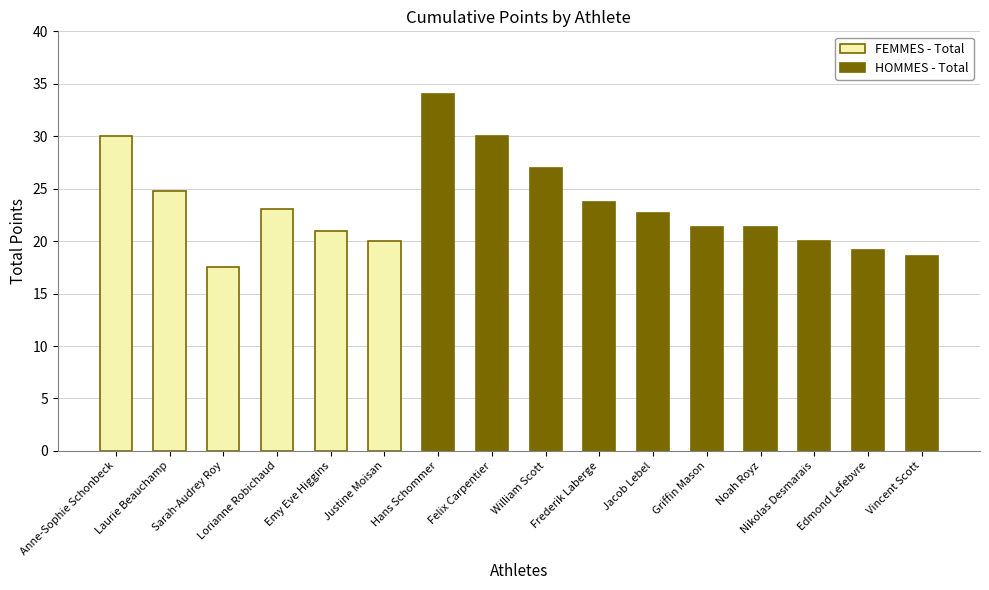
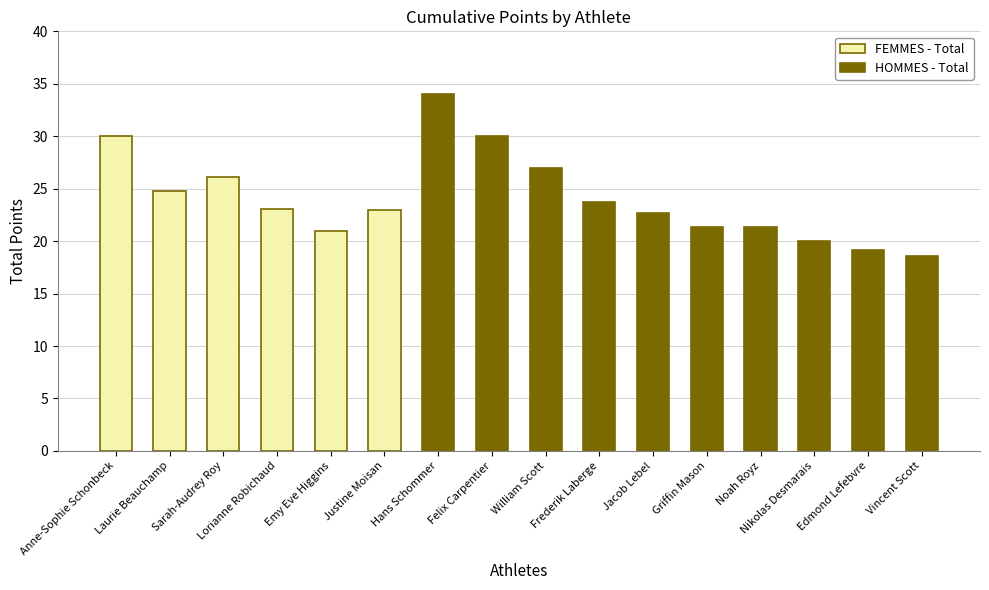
  {
    "FEMMES - Total": {
      "Anne-Sophie Schonbeck": 30.0,
      "Laurie Beauchamp": 24.8,
-     "Sarah-Audrey Roy": 17.5,
+     "Sarah-Audrey Roy": 26.1,
      "Lorianne Robichaud": 23.1,
      "Emy Eve Higgins": 21.0,
-     "Justine Moisan": 20
+     "Justine Moisan": 23
    },
    "HOMMES - Total": {
      "Hans Schommer": 34.1,
      "Felix Carpentier": 30.0,
      "William Scott": 27.0,
      "Frederik Laberge": 23.7,
      "Jacob Lebel": 22.7,
      "Griffin Mason": 21.3,
      "Noah Royz": 21.3,
      "Nikolas Desmarais": 20.0,
      "Edmond Lefebvre": 19.2,
      "Vincent Scott": 18.6
    }
  }
